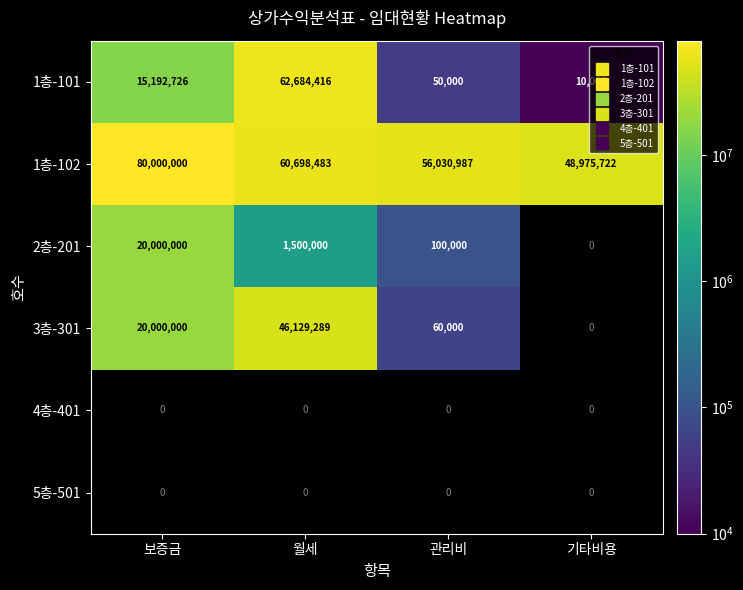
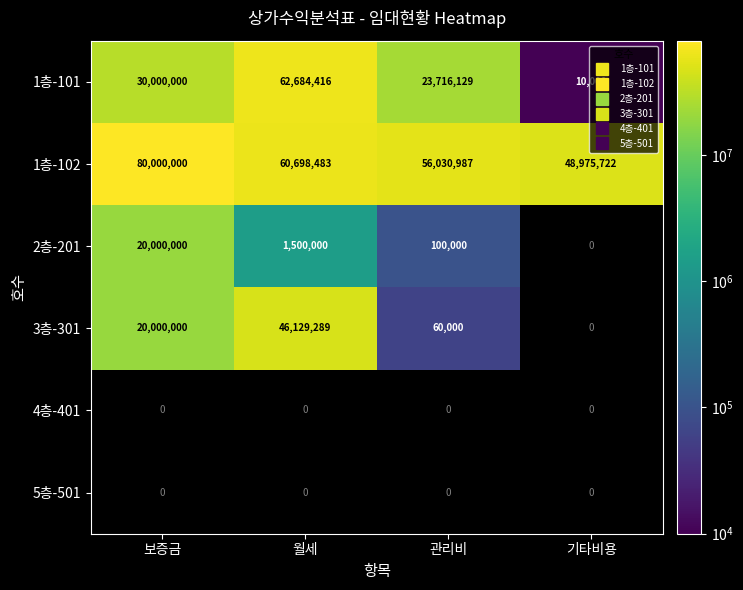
  {
    "1층-101": {
-     "보증금": "15,192,726",
+     "보증금": "30,000,000",
      "월세": "62,684,416",
-     "관리비": "50,000"
+     "관리비": "23,716,129"
    },
    "1층-102": {
      "보증금": "80,000,000",
      "월세": "60,698,483",
      "관리비": "56,030,987",
      "기타비용": "48,975,722"
    },
    "2층-201": {
      "보증금": "20,000,000",
      "월세": "1,500,000",
      "관리비": "100,000",
      "기타비용": "0"
    },
    "3층-301": {
      "보증금": "20,000,000",
      "월세": "46,129,289",
      "관리비": "60,000",
      "기타비용": "0"
    },
    "4층-401": {
      "보증금": "0",
      "월세": "0",
      "관리비": "0",
      "기타비용": "0"
    },
    "5층-501": {
      "보증금": "0",
      "월세": "0",
      "관리비": "0",
      "기타비용": "0"
    }
  }
